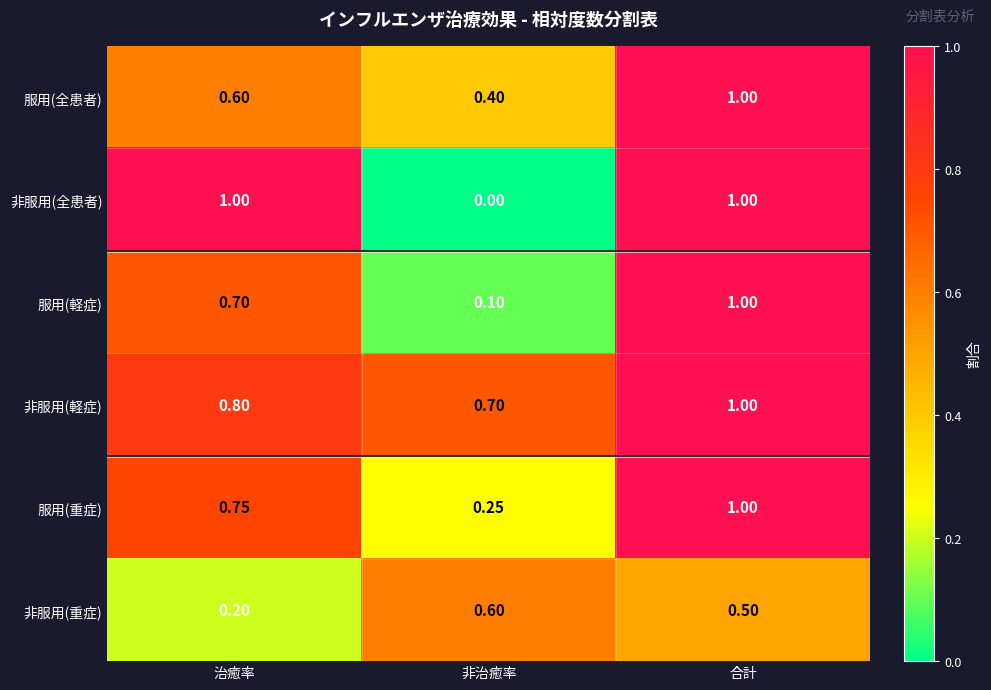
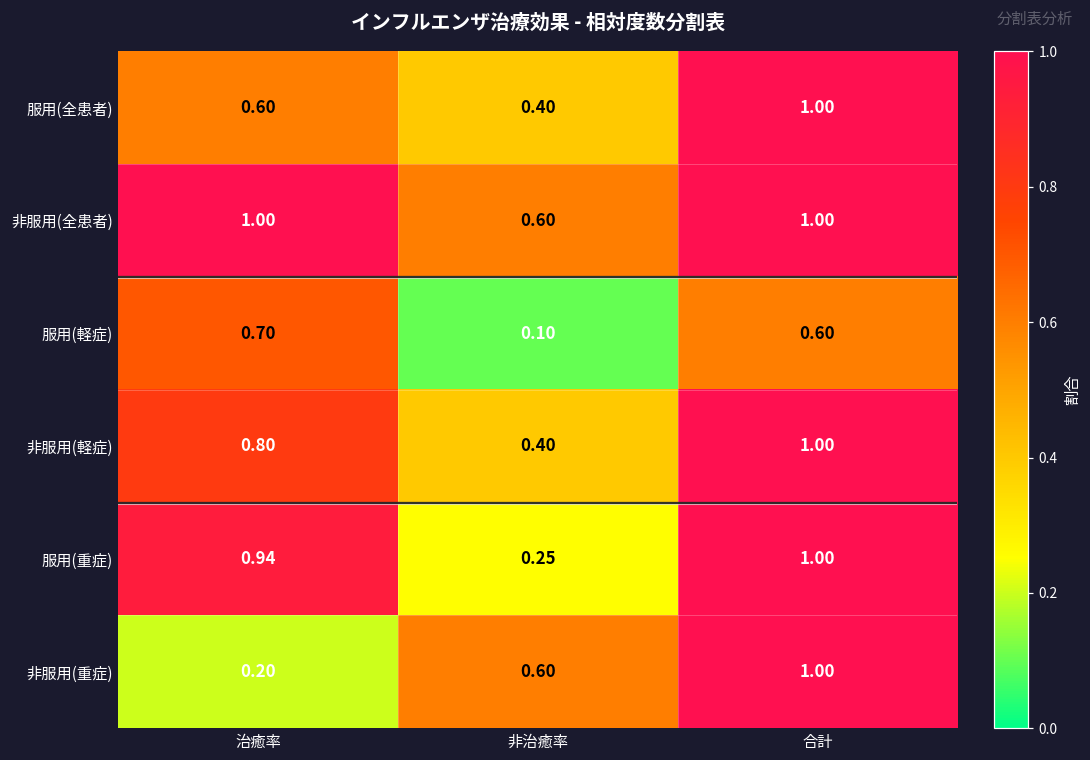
  {
    "服用(全患者)": {
      "治癒率": 0.60,
      "非治癒率": 0.40,
      "合計": 1.00
    },
    "非服用(全患者)": {
      "治癒率": 1.00,
-     "非治癒率": 0.00,
+     "非治癒率": 0.60,
      "合計": 1.00
    },
    "服用(軽症)": {
      "治癒率": 0.70,
      "非治癒率": 0.10,
-     "合計": 1.00
+     "合計": 0.60
    },
    "非服用(軽症)": {
      "治癒率": 0.80,
-     "非治癒率": 0.70,
+     "非治癒率": 0.40,
      "合計": 1.00
    },
    "服用(重症)": {
-     "治癒率": 0.75,
+     "治癒率": 0.94,
      "非治癒率": 0.25,
      "合計": 1.00
    },
    "非服用(重症)": {
      "治癒率": 0.20,
      "非治癒率": 0.60,
-     "合計": 0.50
+     "合計": 1.00
    }
  }
